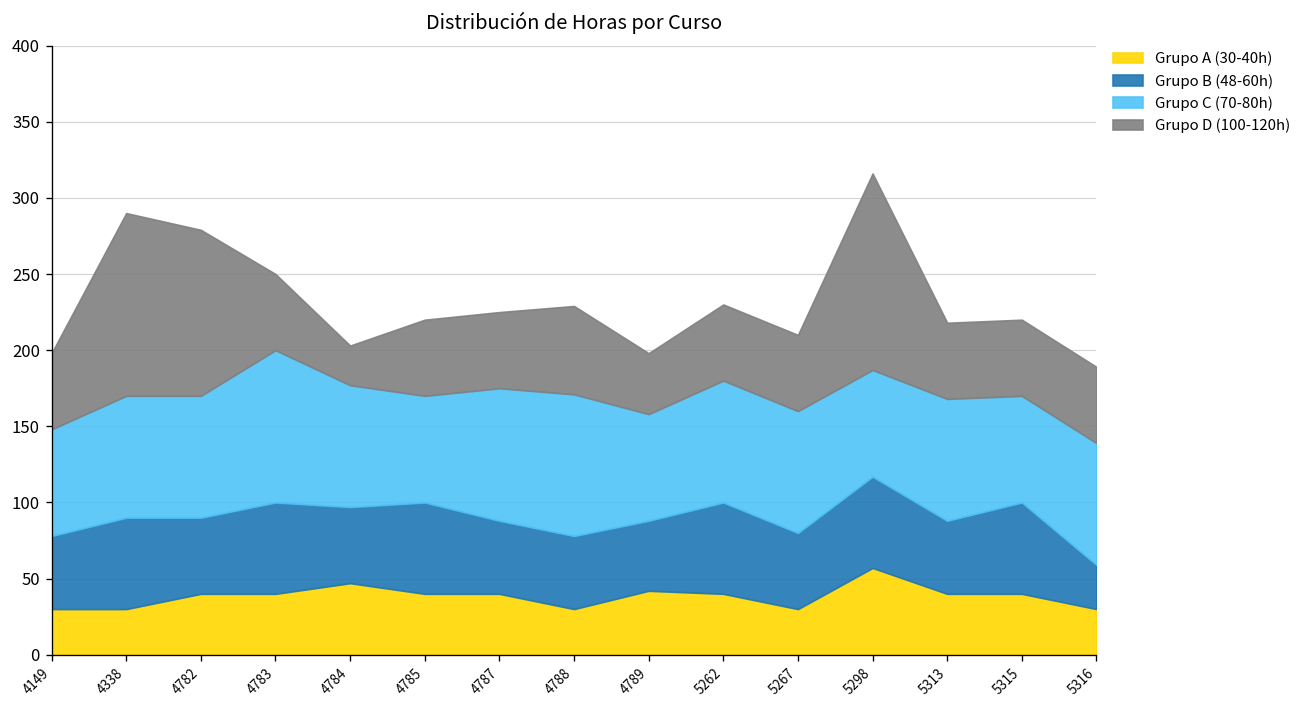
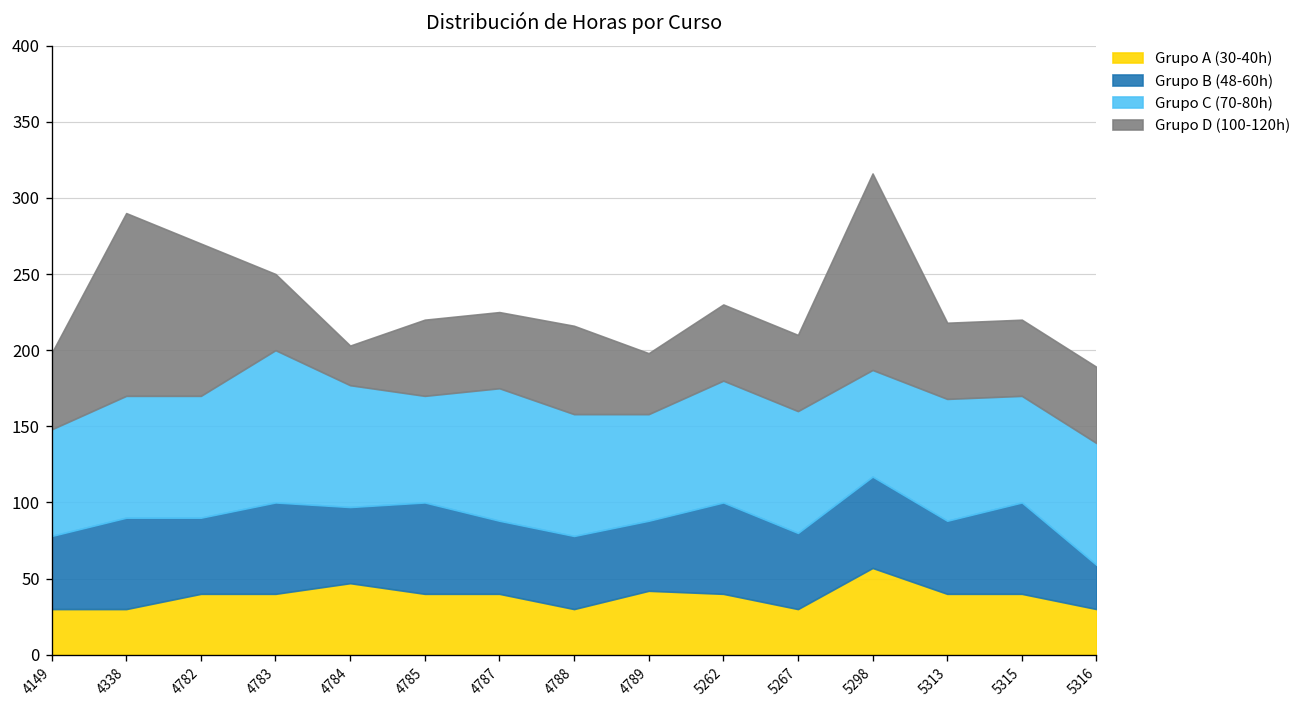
  {
    "Grupo A (30-40h)": {
      "4149": 30,
      "4338": 30,
      "4782": 40,
      "4783": 40,
      "4784": 47,
      "4785": 40,
      "4787": 40,
      "4788": 30,
      "4789": 42,
      "5262": 40,
      "5267": 30,
      "5298": 57,
      "5313": 40,
      "5315": 40,
      "5316": 30
    },
    "Grupo B (48-60h)": {
      "4149": 48,
      "4338": 60,
      "4782": 50,
      "4783": 60,
      "4784": 50,
      "4785": 60,
      "4787": 48,
      "4788": 48,
      "4789": 46,
      "5262": 60,
      "5267": 50,
      "5298": 60,
      "5313": 48,
      "5315": 60,
      "5316": 29
    },
    "Grupo C (70-80h)": {
      "4149": 70,
      "4338": 80,
      "4782": 80,
      "4783": 100,
      "4784": 80,
      "4785": 70,
      "4787": 87,
-     "4788": 93,
+     "4788": 80,
      "4789": 70,
      "5262": 80,
      "5267": 80,
      "5298": 70,
      "5313": 80,
      "5315": 70,
      "5316": 80
    },
    "Grupo D (100-120h)": {
      "4149": 50,
      "4338": 120,
-     "4782": 109,
+     "4782": 100,
      "4783": 50,
      "4784": 26,
      "4785": 50,
      "4787": 50,
      "4788": 58,
      "4789": 40,
      "5262": 50,
      "5267": 50,
      "5298": 129,
      "5313": 50,
      "5315": 50,
      "5316": 50
    }
  }
